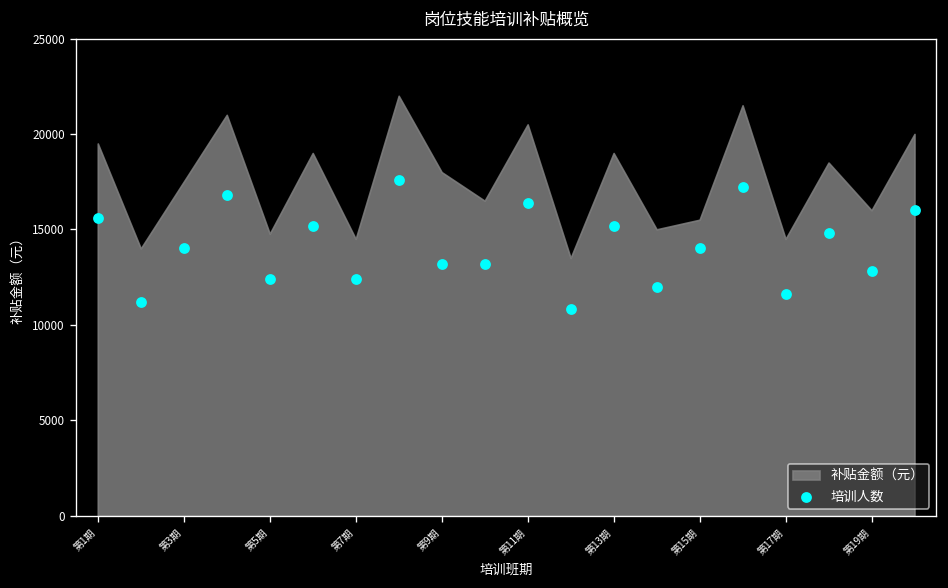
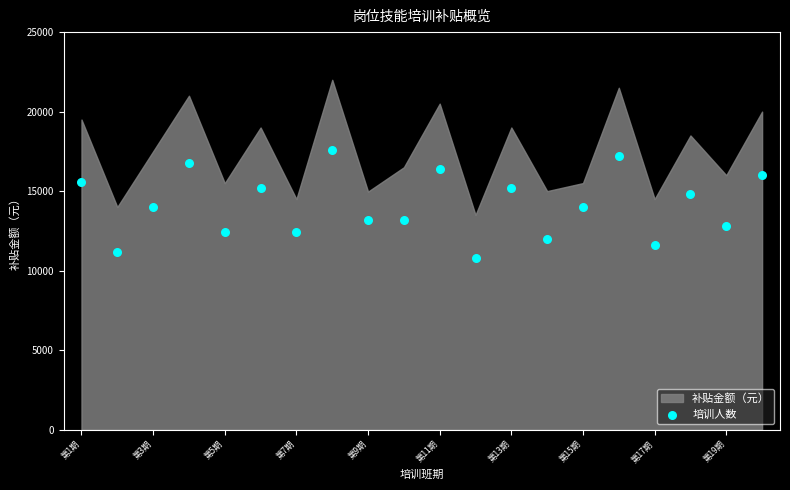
  {
    "补贴金额（元）": {
      "第1期": 19500,
      "第3期": 17500,
-     "第5期": 14800,
+     "第5期": 15500,
      "第7期": 14500,
-     "第9期": 18000,
+     "第9期": 15000,
      "第11期": 20500,
      "第13期": 19000,
      "第15期": 15500,
      "第17期": 14500,
      "第19期": 16000
    }
  }
